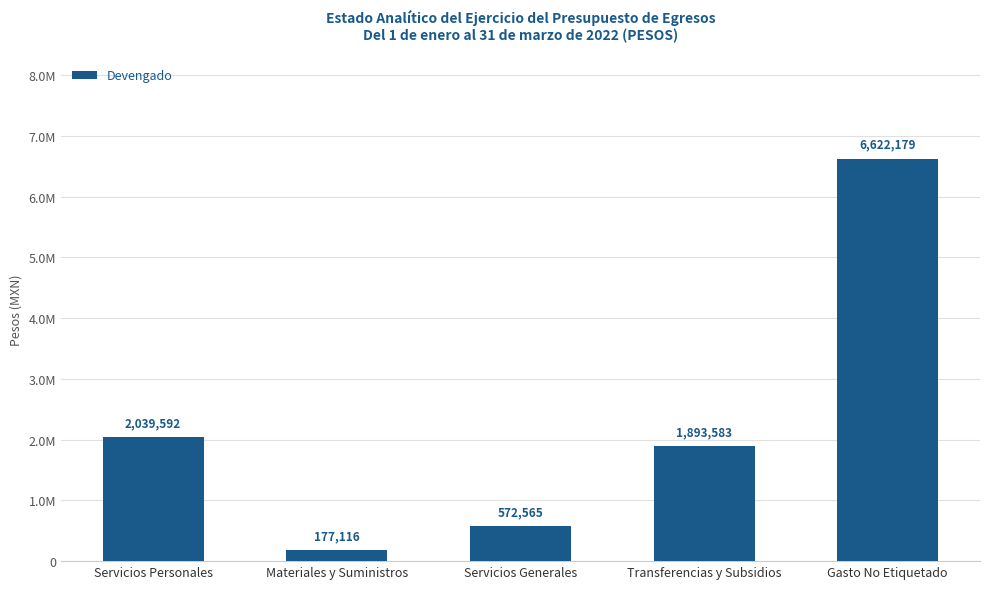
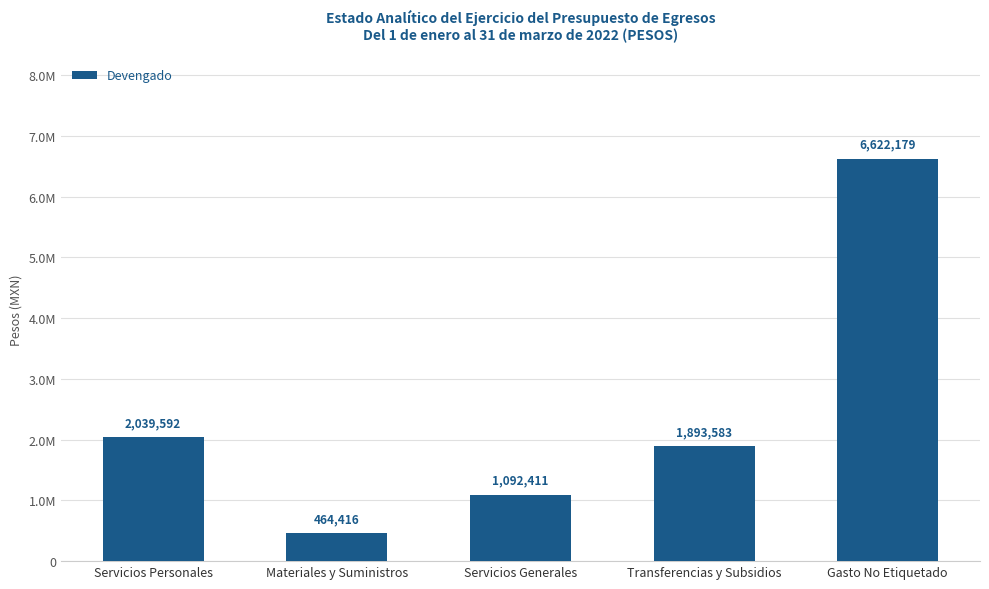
  {
    "Servicios Personales": "2,039,592",
-   "Materiales y Suministros": "177,116",
-   "Servicios Generales": "572,565",
+   "Materiales y Suministros": "464,416",
+   "Servicios Generales": "1,092,411",
    "Transferencias y Subsidios": "1,893,583",
    "Gasto No Etiquetado": "6,622,179"
  }
